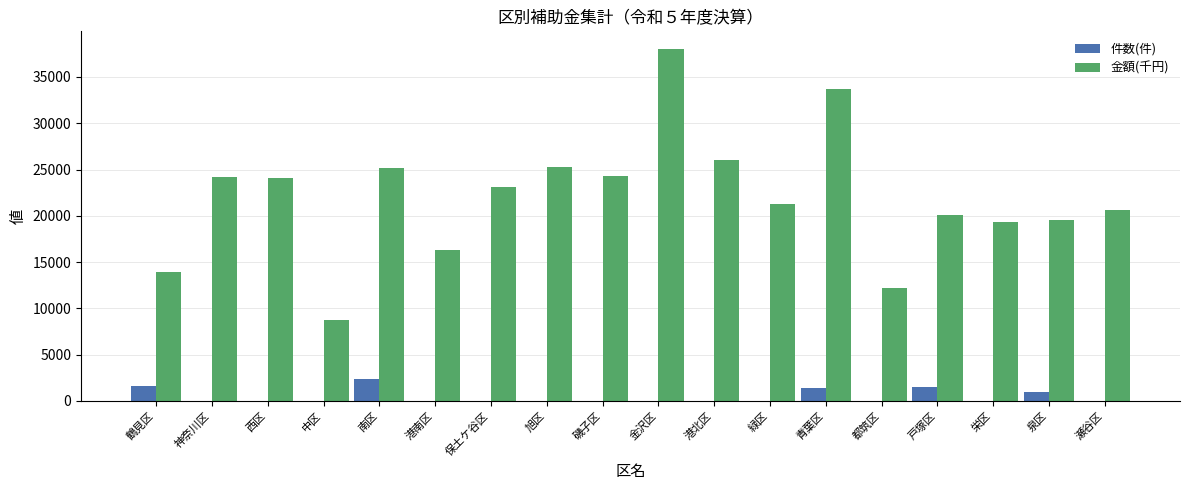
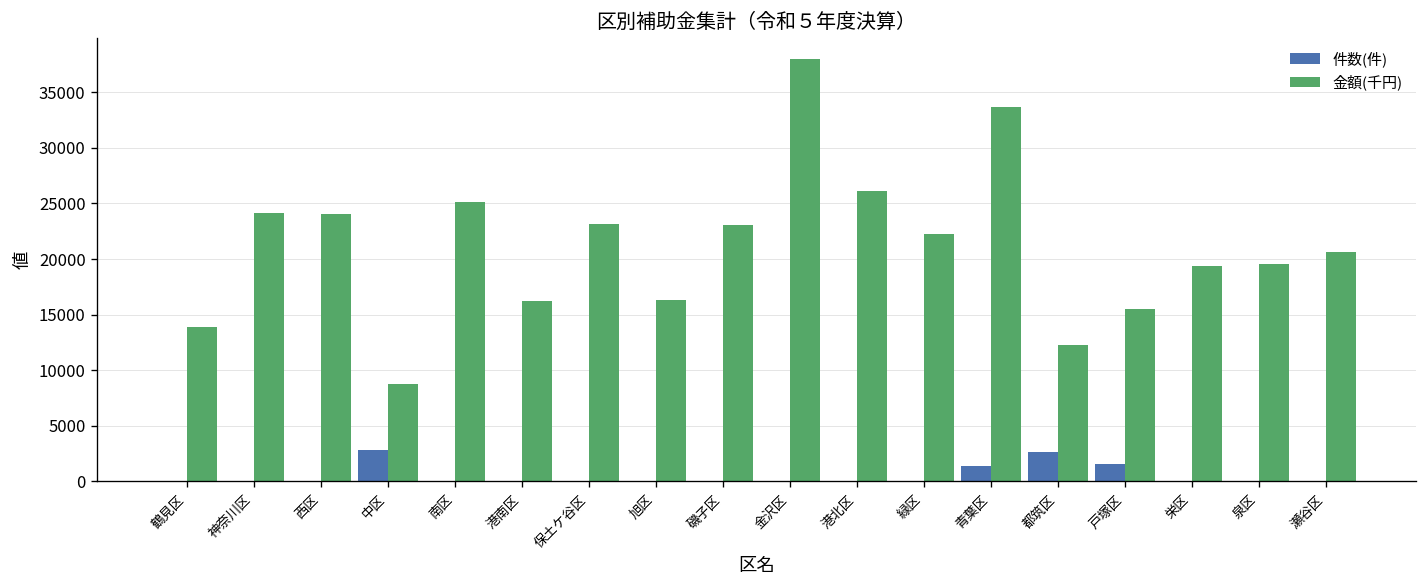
  {
    "件数(件)": {
-     "鶴見区": 2000,
-     "中区": 0,
-     "南区": 2000,
+     "鶴見区": 0,
+     "中区": 3000,
+     "南区": 0,
      "青葉区": 1000,
-     "都筑区": 0,
+     "都筑区": 3000,
      "戸塚区": 2000,
-     "泉区": 1000
+     "泉区": 0
    },
    "金額(千円)": {
      "鶴見区": 14000,
      "神奈川区": 24000,
      "西区": 24000,
      "中区": 9000,
      "南区": 25000,
      "港南区": 16000,
      "保土ケ谷区": 23000,
-     "旭区": 25000,
-     "磯子区": 24000,
+     "旭区": 16000,
+     "磯子区": 23000,
      "金沢区": 38000,
      "港北区": 26000,
-     "緑区": 21000,
+     "緑区": 22000,
      "青葉区": 34000,
      "都筑区": 12000,
-     "戸塚区": 20000,
+     "戸塚区": 15000,
      "栄区": 19000,
      "泉区": 20000,
      "瀬谷区": 21000
    }
  }
